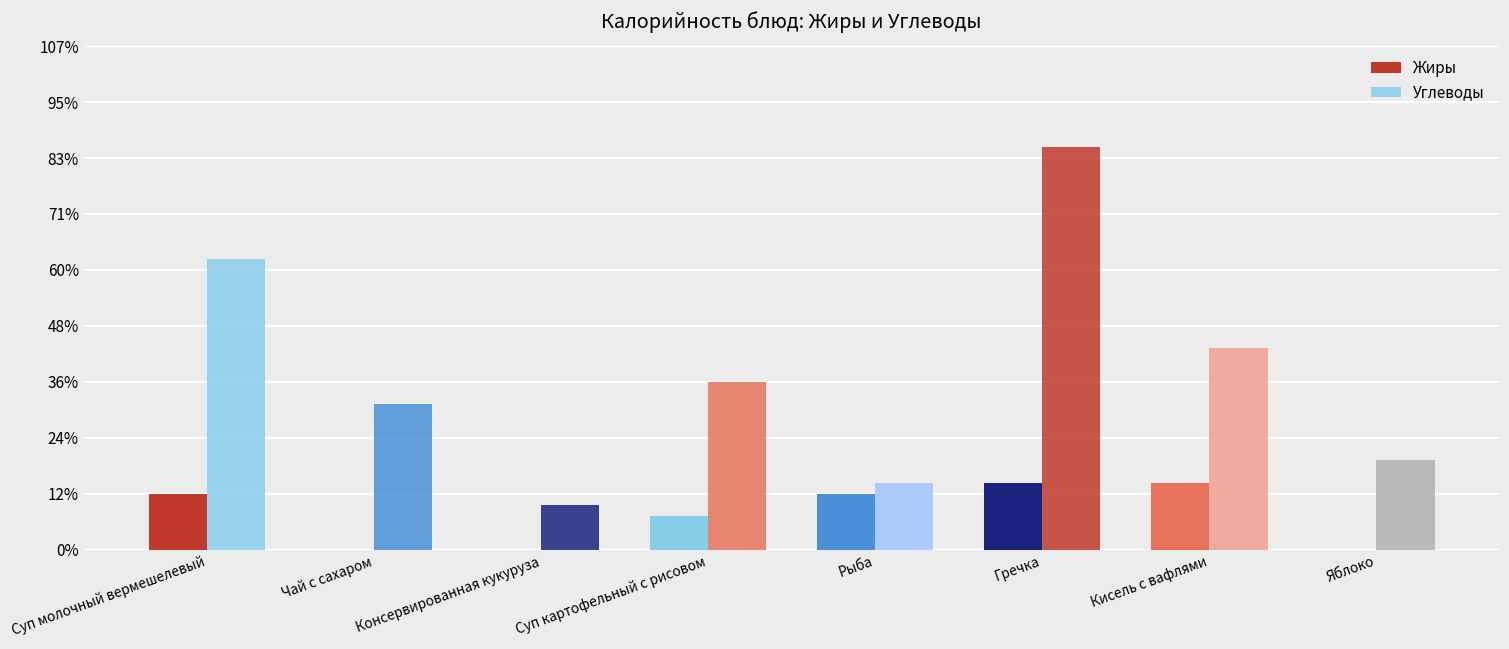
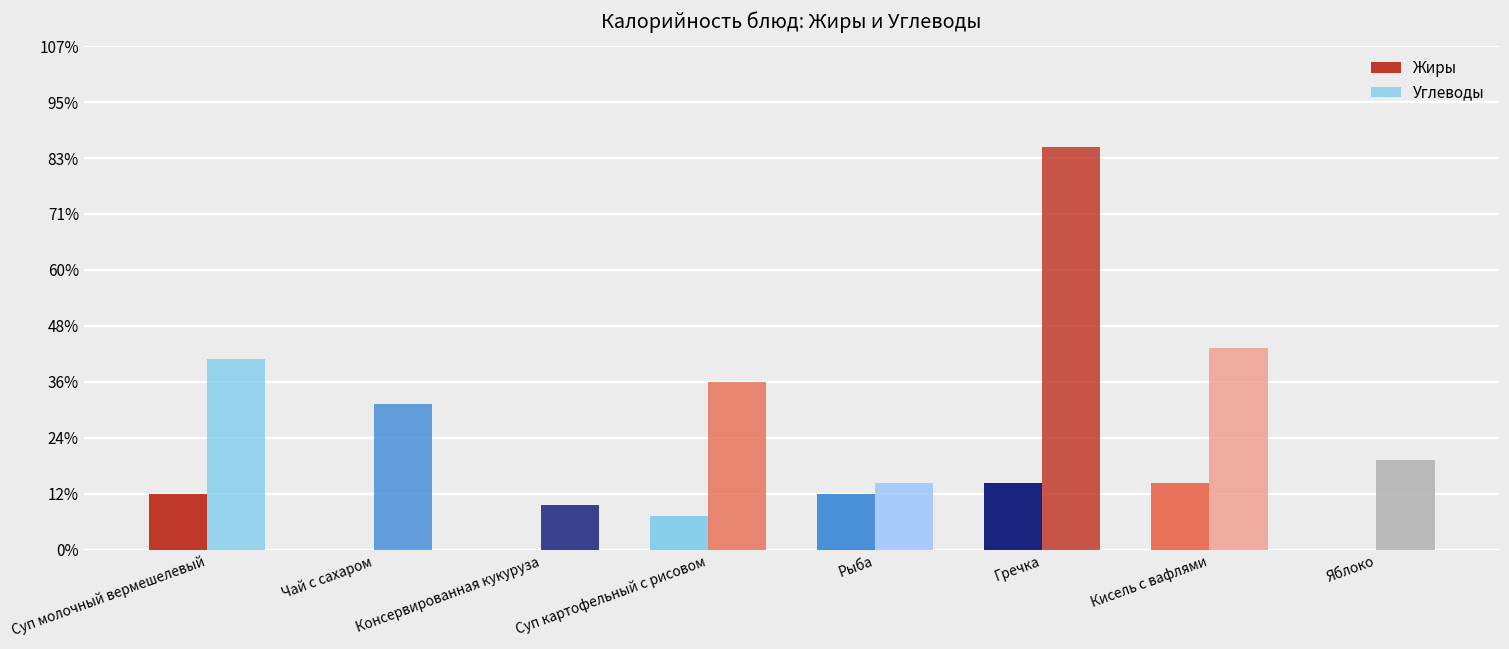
  {
    "Жиры": {
      "Суп молочный вермешелевый": "12%",
      "Чай с сахаром": "0%",
      "Консервированная кукуруза": "0%",
      "Суп картофельный с рисовом": "7%",
      "Рыба": "12%",
      "Гречка": "14%",
      "Кисель с вафлями": "14%",
      "Яблоко": "0%"
    },
    "Углеводы": {
-     "Суп молочный вермешелевый": "62%",
+     "Суп молочный вермешелевый": "40%",
      "Чай с сахаром": "31%",
      "Консервированная кукуруза": "10%",
      "Суп картофельный с рисовом": "36%",
      "Рыба": "14%",
      "Гречка": "86%",
      "Кисель с вафлями": "43%",
      "Яблоко": "19%"
    }
  }
